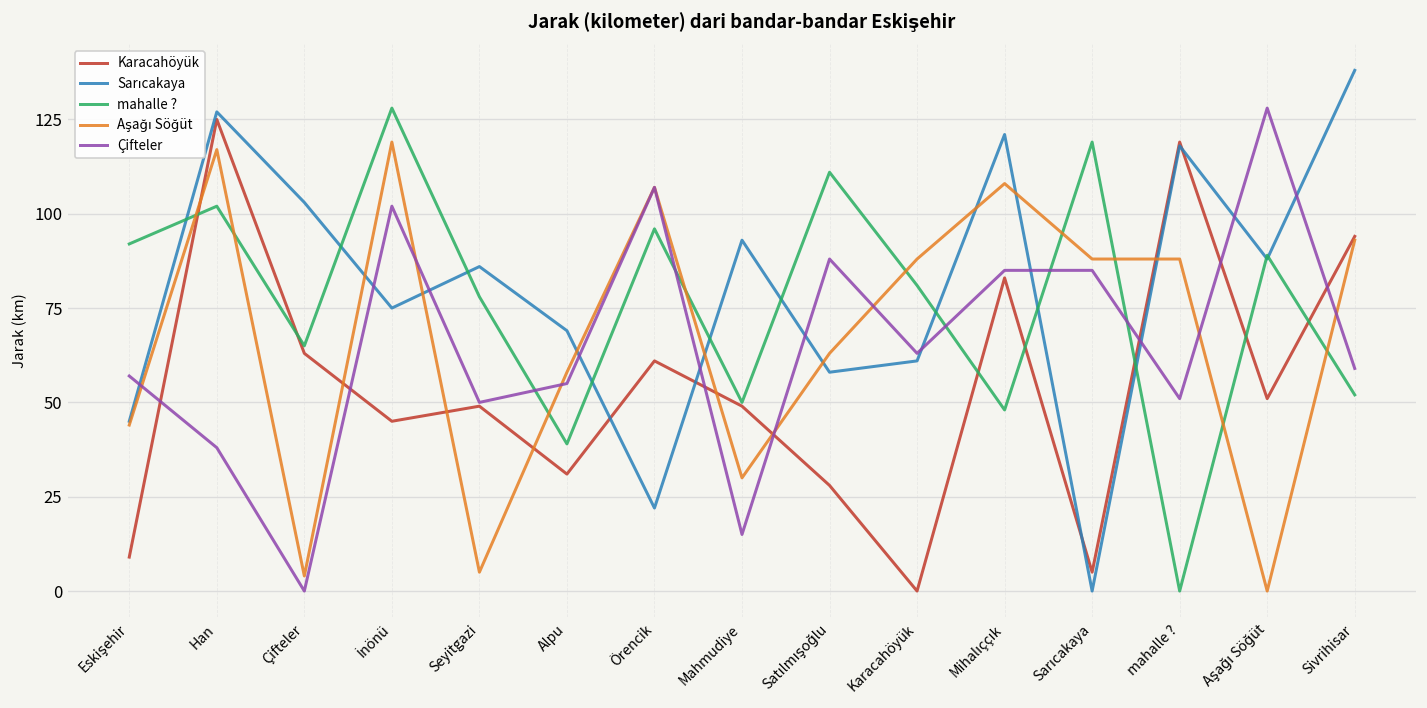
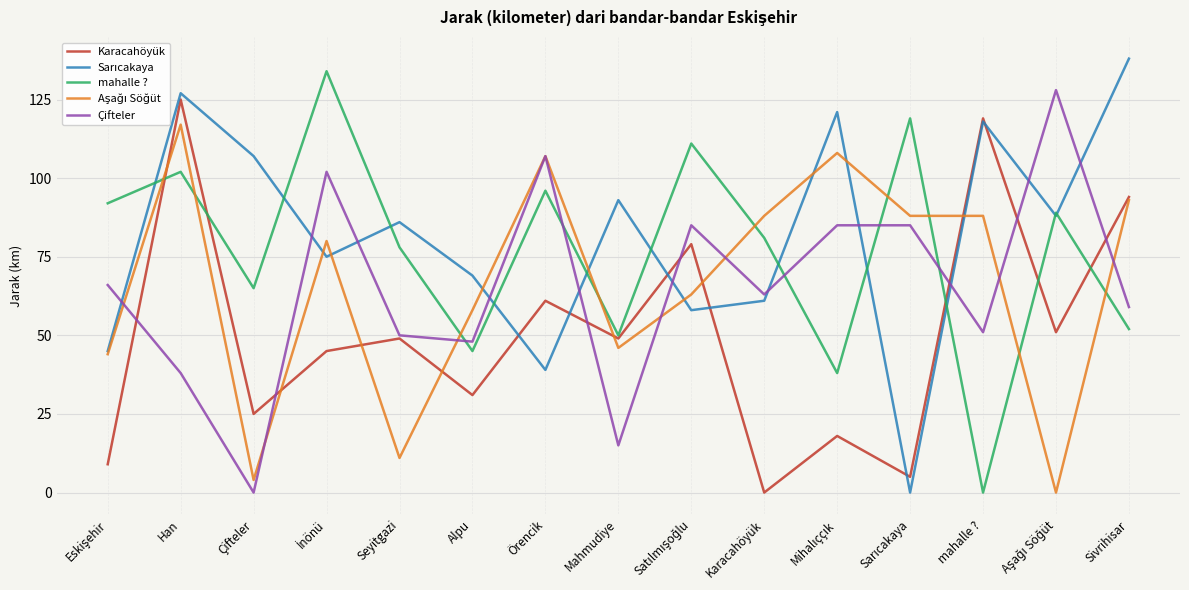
  {
    "Karacahöyük": {
      "Eskişehir": 9,
      "Han": 125,
-     "Çifteler": 63,
+     "Çifteler": 25,
      "İnönü": 45,
      "Seyitgazi": 49,
      "Alpu": 31,
      "Örencik": 61,
      "Mahmudiye": 49,
-     "Satılmışoğlu": 28,
+     "Satılmışoğlu": 79,
      "Karacahöyük": 0,
-     "Mihalıççık": 83,
+     "Mihalıççık": 18,
      "Sarıcakaya": 5,
      "mahalle ?": 119,
      "Aşağı Söğüt": 51,
      "Sivrihisar": 94
    },
    "Sarıcakaya": {
      "Eskişehir": 45,
      "Han": 127,
-     "Çifteler": 103,
+     "Çifteler": 107,
      "İnönü": 75,
      "Seyitgazi": 86,
      "Alpu": 69,
-     "Örencik": 22,
+     "Örencik": 39,
      "Mahmudiye": 93,
      "Satılmışoğlu": 58,
      "Karacahöyük": 61,
      "Mihalıççık": 121,
      "Sarıcakaya": 0,
      "mahalle ?": 118,
      "Aşağı Söğüt": 88,
      "Sivrihisar": 138
    },
    "mahalle ?": {
      "Eskişehir": 92,
      "Han": 102,
      "Çifteler": 65,
-     "İnönü": 128,
+     "İnönü": 134,
      "Seyitgazi": 78,
-     "Alpu": 39,
+     "Alpu": 45,
      "Örencik": 96,
      "Mahmudiye": 50,
      "Satılmışoğlu": 111,
      "Karacahöyük": 81,
-     "Mihalıççık": 48,
+     "Mihalıççık": 38,
      "Sarıcakaya": 119,
      "mahalle ?": 0,
      "Aşağı Söğüt": 89,
      "Sivrihisar": 52
    },
    "Aşağı Söğüt": {
      "Eskişehir": 44,
      "Han": 117,
      "Çifteler": 4,
-     "İnönü": 119,
-     "Seyitgazi": 5,
+     "İnönü": 80,
+     "Seyitgazi": 11,
      "Alpu": 58,
-     "Mahmudiye": 30,
+     "Mahmudiye": 46,
      "Satılmışoğlu": 63,
      "Karacahöyük": 88,
      "Mihalıççık": 108,
      "Sarıcakaya": 88,
      "mahalle ?": 88,
      "Aşağı Söğüt": 0,
      "Sivrihisar": 93
    },
    "Çifteler": {
-     "Eskişehir": 57,
+     "Eskişehir": 66,
      "Han": 38,
      "Çifteler": 0,
      "İnönü": 102,
      "Seyitgazi": 50,
-     "Alpu": 55,
+     "Alpu": 48,
      "Mahmudiye": 15,
-     "Satılmışoğlu": 88,
+     "Satılmışoğlu": 85,
      "Karacahöyük": 63,
      "Mihalıççık": 85,
      "Sarıcakaya": 85,
      "mahalle ?": 51,
      "Aşağı Söğüt": 128,
      "Sivrihisar": 59
    }
  }
